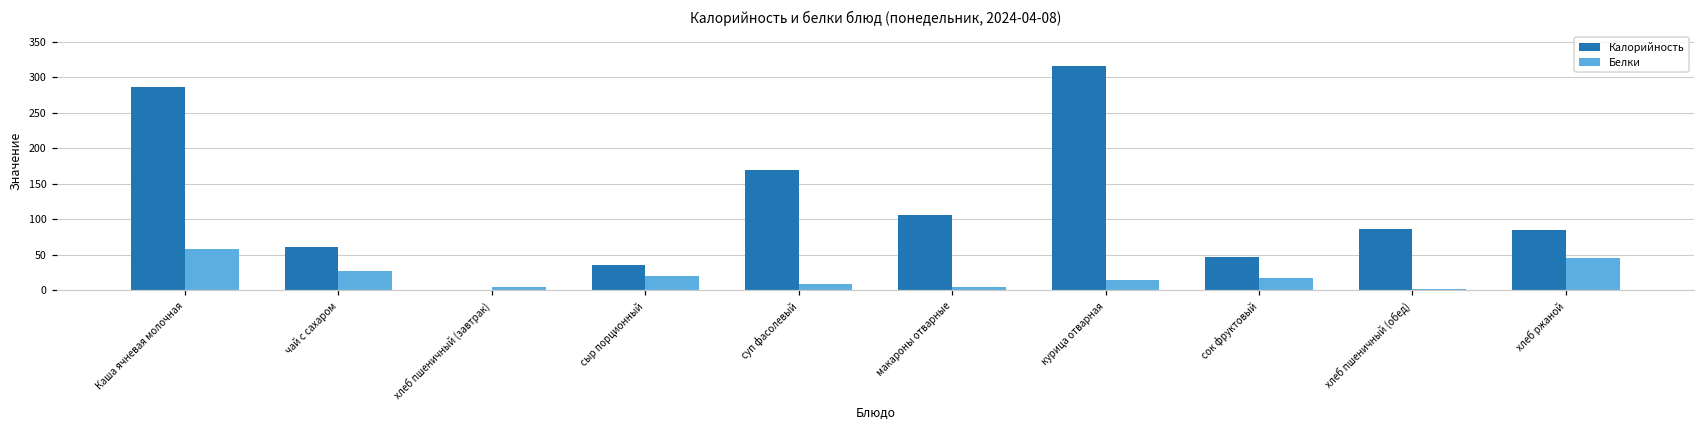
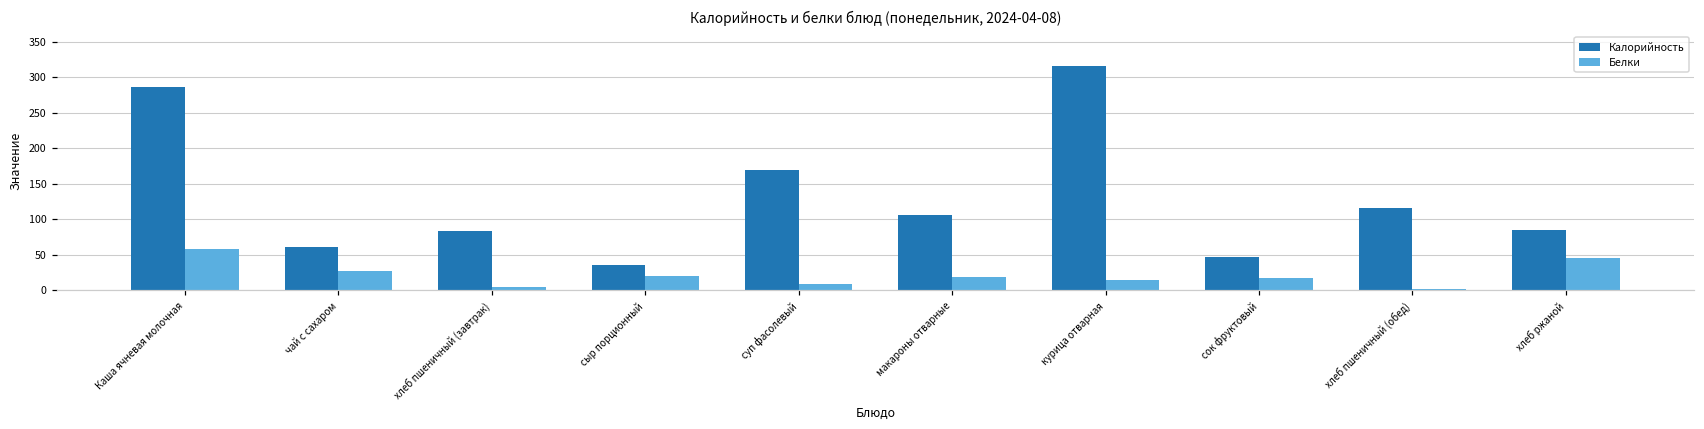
  {
    "Калорийность": {
      "Каша ячневая молочная": 290,
      "чай с сахаром": 60,
-     "хлеб пшеничный (завтрак)": 0,
+     "хлеб пшеничный (завтрак)": 80,
      "сыр порционный": 40,
      "суп фасолевый": 170,
      "макароны отварные": 110,
      "курица отварная": 320,
      "сок фруктовый": 50,
-     "хлеб пшеничный (обед)": 90,
+     "хлеб пшеничный (обед)": 120,
      "хлеб ржаной": 80
    },
    "Белки": {
      "Каша ячневая молочная": 60,
      "чай с сахаром": 30,
      "хлеб пшеничный (завтрак)": 0,
      "сыр порционный": 20,
      "суп фасолевый": 10,
-     "макароны отварные": 10,
+     "макароны отварные": 20,
      "курица отварная": 10,
      "сок фруктовый": 20,
      "хлеб ржаной": 50
    }
  }
